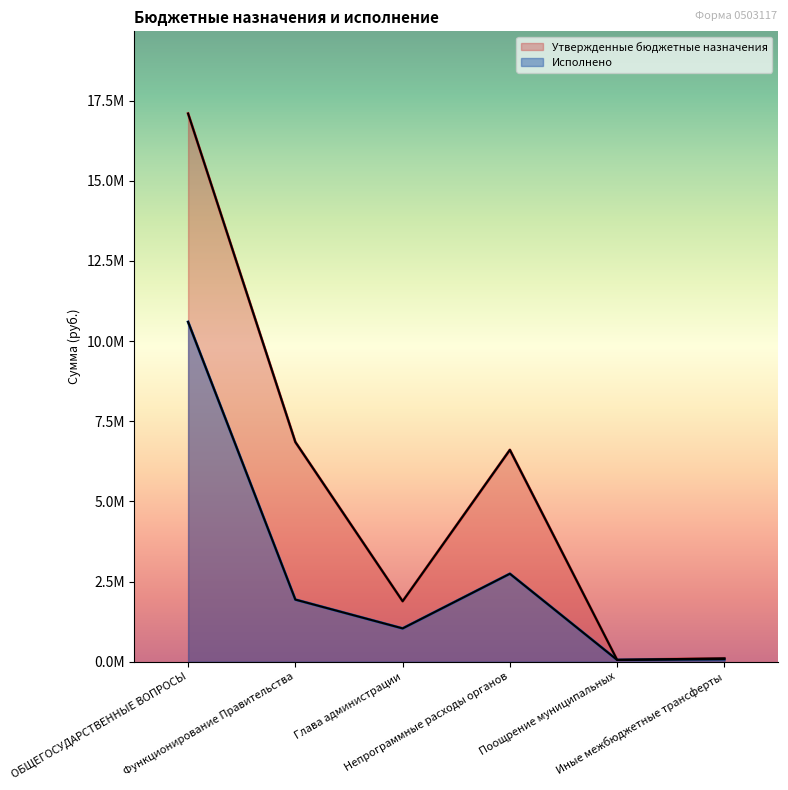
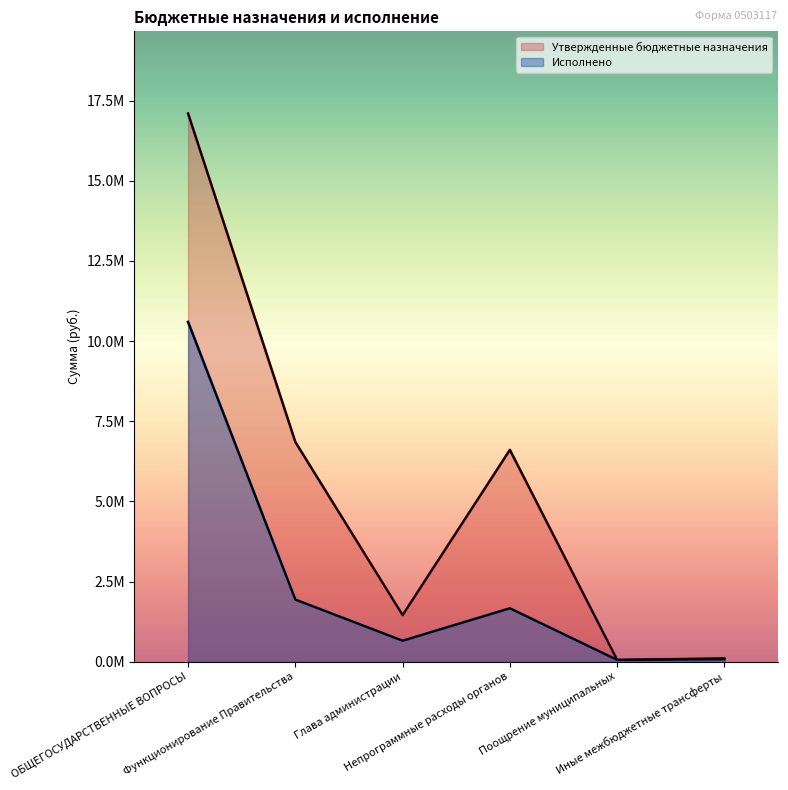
  {
    "Утвержденные бюджетные назначения": {
      "ОБЩЕГОСУДАРСТВЕННЫЕ ВОПРОСЫ": 17100000,
      "Функционирование Правительства": 6900000,
-     "Глава администрации": 1900000,
+     "Глава администрации": 1500000,
      "Непрограммные расходы органов": 6600000
    },
    "Исполнено": {
      "ОБЩЕГОСУДАРСТВЕННЫЕ ВОПРОСЫ": 10600000,
      "Функционирование Правительства": 1900000,
-     "Глава администрации": 1000000,
-     "Непрограммные расходы органов": 2700000
+     "Глава администрации": 700000,
+     "Непрограммные расходы органов": 1700000
    }
  }
